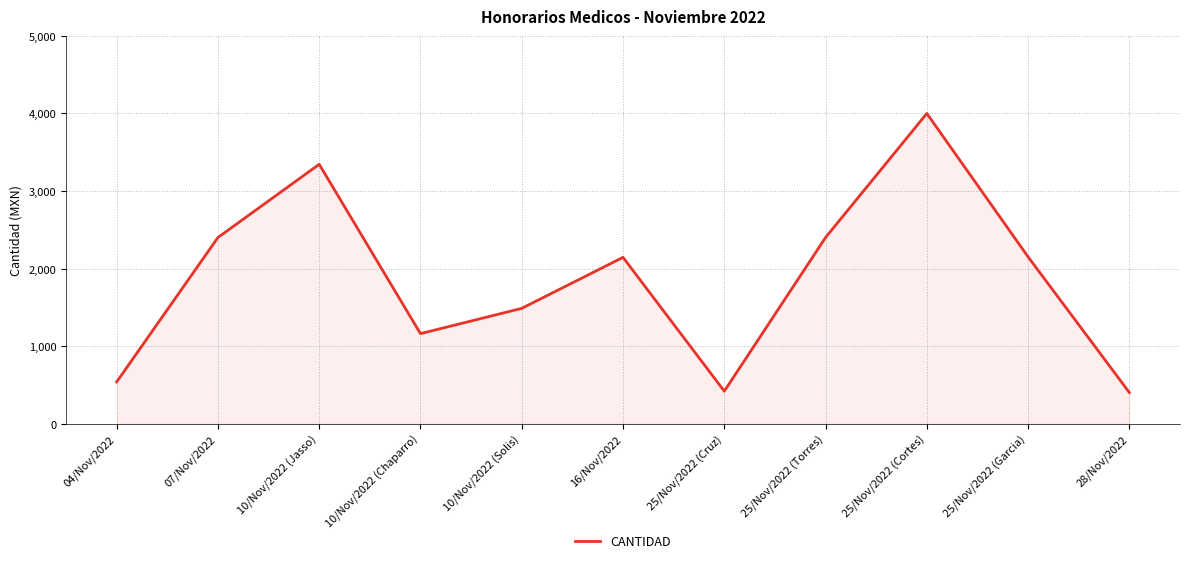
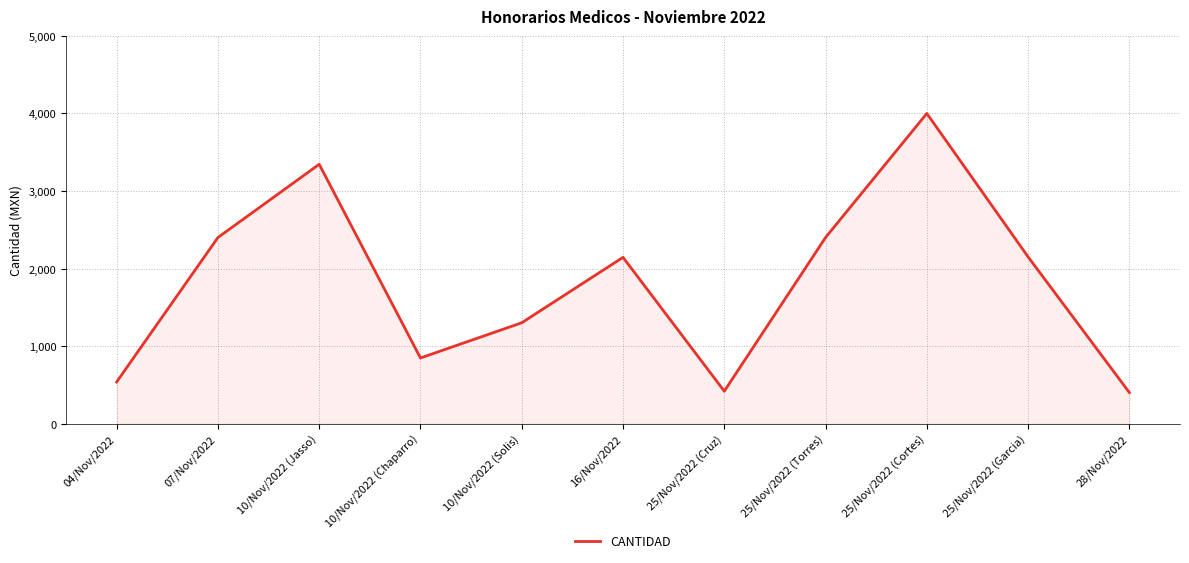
  {
    "04/Nov/2022": "500",
    "07/Nov/2022": "2,400",
    "10/Nov/2022 (Jasso)": "3,300",
-   "10/Nov/2022 (Chaparro)": "1,200",
-   "10/Nov/2022 (Solis)": "1,500",
+   "10/Nov/2022 (Chaparro)": "800",
+   "10/Nov/2022 (Solis)": "1,300",
    "16/Nov/2022": "2,100",
    "25/Nov/2022 (Cruz)": "400",
    "25/Nov/2022 (Torres)": "2,400",
    "25/Nov/2022 (Cortes)": "4,000",
    "25/Nov/2022 (Garcia)": "2,200",
    "28/Nov/2022": "400"
  }
